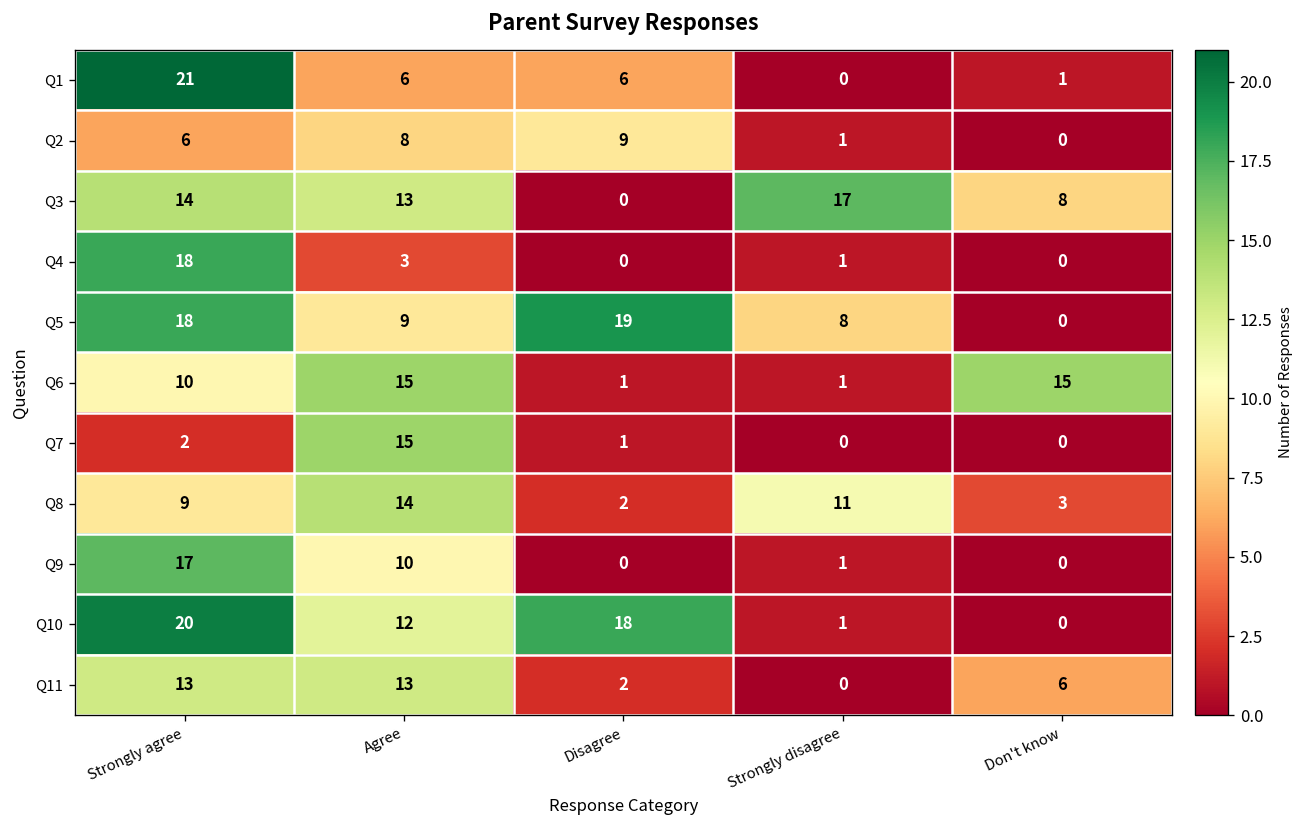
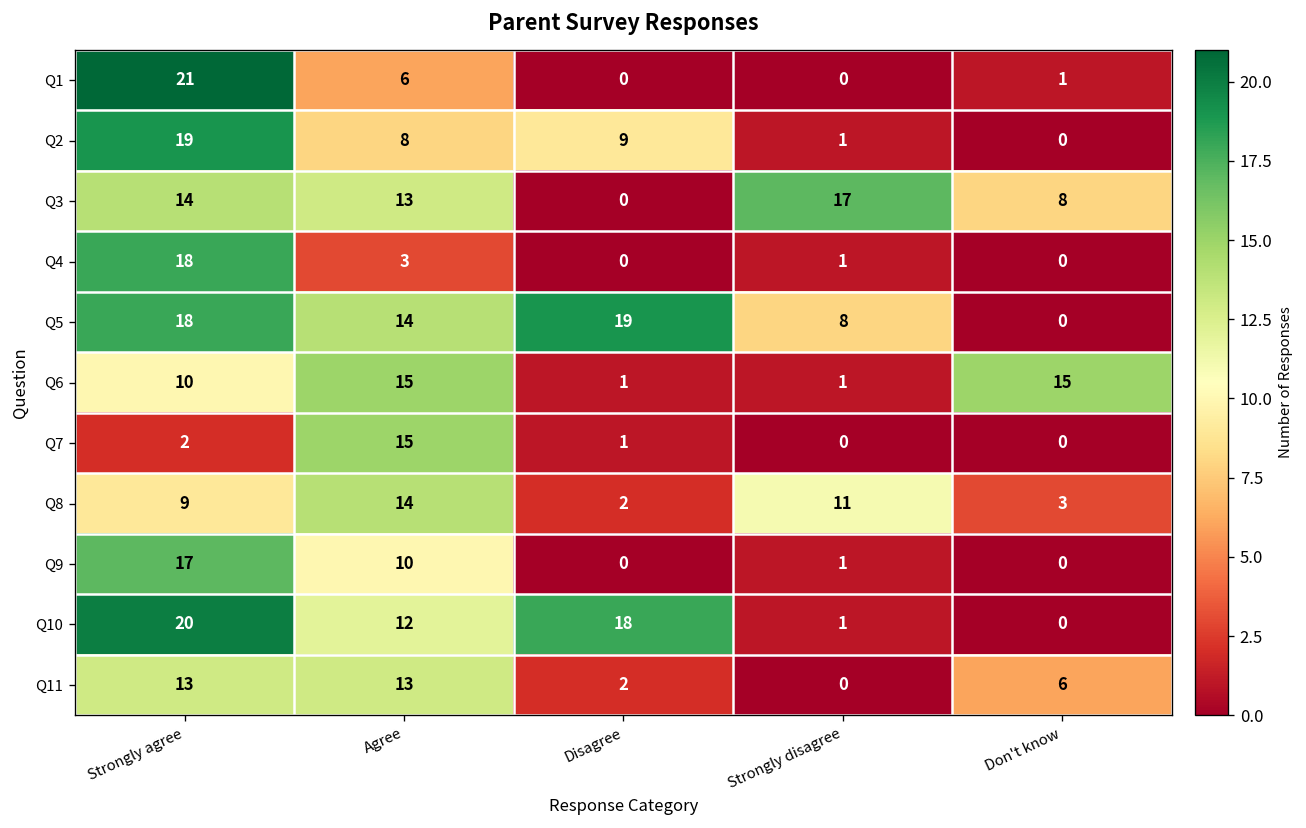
  {
    "Q1": {
      "Strongly agree": 21,
      "Agree": 6,
-     "Disagree": 6,
+     "Disagree": 0,
      "Strongly disagree": 0,
      "Don't know": 1
    },
    "Q2": {
-     "Strongly agree": 6,
+     "Strongly agree": 19,
      "Agree": 8,
      "Disagree": 9,
      "Strongly disagree": 1,
      "Don't know": 0
    },
    "Q3": {
      "Strongly agree": 14,
      "Agree": 13,
      "Disagree": 0,
      "Strongly disagree": 17,
      "Don't know": 8
    },
    "Q4": {
      "Strongly agree": 18,
      "Agree": 3,
      "Disagree": 0,
      "Strongly disagree": 1,
      "Don't know": 0
    },
    "Q5": {
      "Strongly agree": 18,
-     "Agree": 9,
+     "Agree": 14,
      "Disagree": 19,
      "Strongly disagree": 8,
      "Don't know": 0
    },
    "Q6": {
      "Strongly agree": 10,
      "Agree": 15,
      "Disagree": 1,
      "Strongly disagree": 1,
      "Don't know": 15
    },
    "Q7": {
      "Strongly agree": 2,
      "Agree": 15,
      "Disagree": 1,
      "Strongly disagree": 0,
      "Don't know": 0
    },
    "Q8": {
      "Strongly agree": 9,
      "Agree": 14,
      "Disagree": 2,
      "Strongly disagree": 11,
      "Don't know": 3
    },
    "Q9": {
      "Strongly agree": 17,
      "Agree": 10,
      "Disagree": 0,
      "Strongly disagree": 1,
      "Don't know": 0
    },
    "Q10": {
      "Strongly agree": 20,
      "Agree": 12,
      "Disagree": 18,
      "Strongly disagree": 1,
      "Don't know": 0
    },
    "Q11": {
      "Strongly agree": 13,
      "Agree": 13,
      "Disagree": 2,
      "Strongly disagree": 0,
      "Don't know": 6
    }
  }
